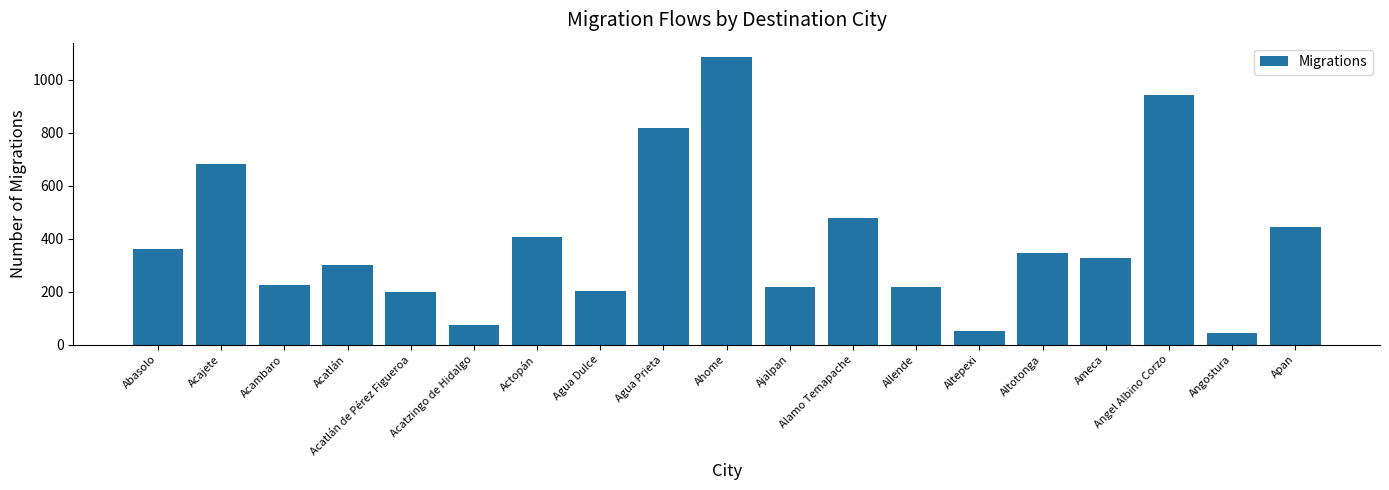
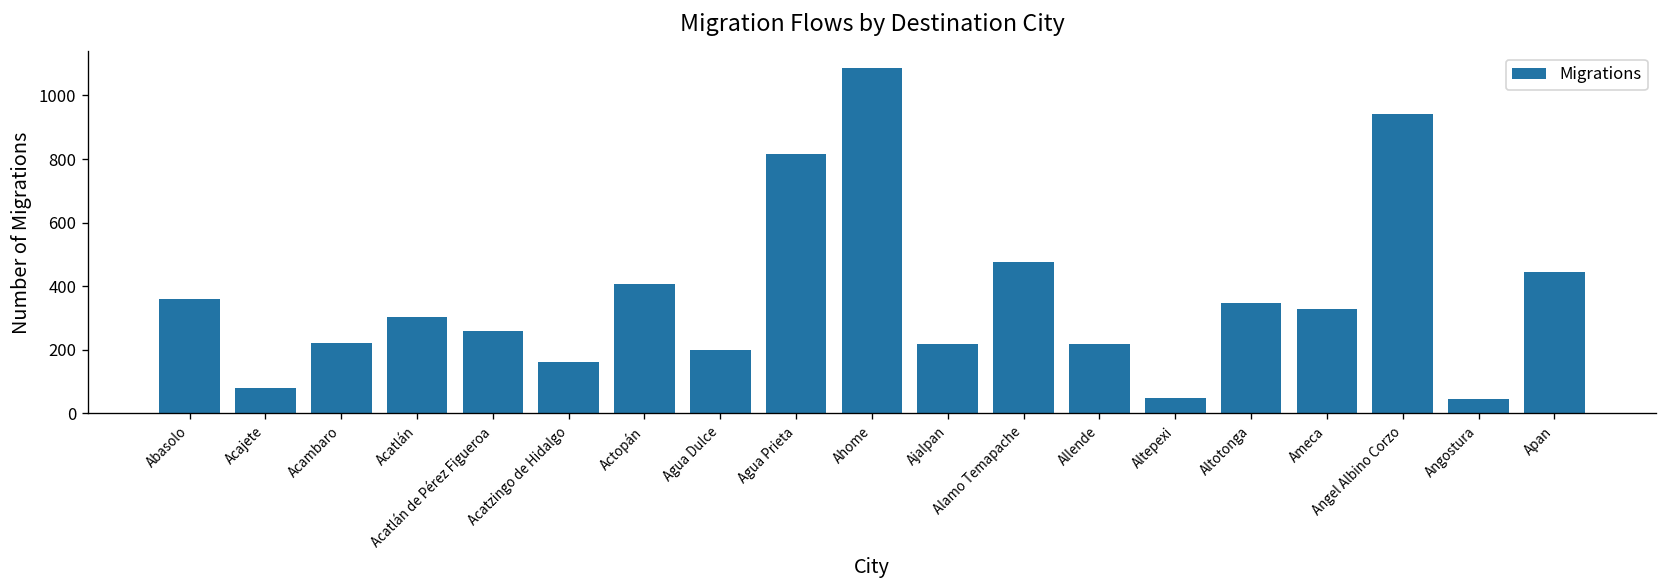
  {
    "Abasolo": 360,
-   "Acajete": 680,
+   "Acajete": 80,
    "Acambaro": 220,
    "Acatlán": 300,
-   "Acatlán de Pérez Figueroa": 200,
-   "Acatzingo de Hidalgo": 80,
+   "Acatlán de Pérez Figueroa": 260,
+   "Acatzingo de Hidalgo": 160,
    "Actopán": 410,
    "Agua Dulce": 200,
    "Agua Prieta": 820,
    "Ahome": 1090,
    "Ajalpan": 220,
    "Alamo Temapache": 480,
    "Allende": 220,
    "Altepexi": 50,
    "Altotonga": 350,
    "Ameca": 330,
    "Angel Albino Corzo": 940,
    "Angostura": 50,
    "Apan": 440
  }
